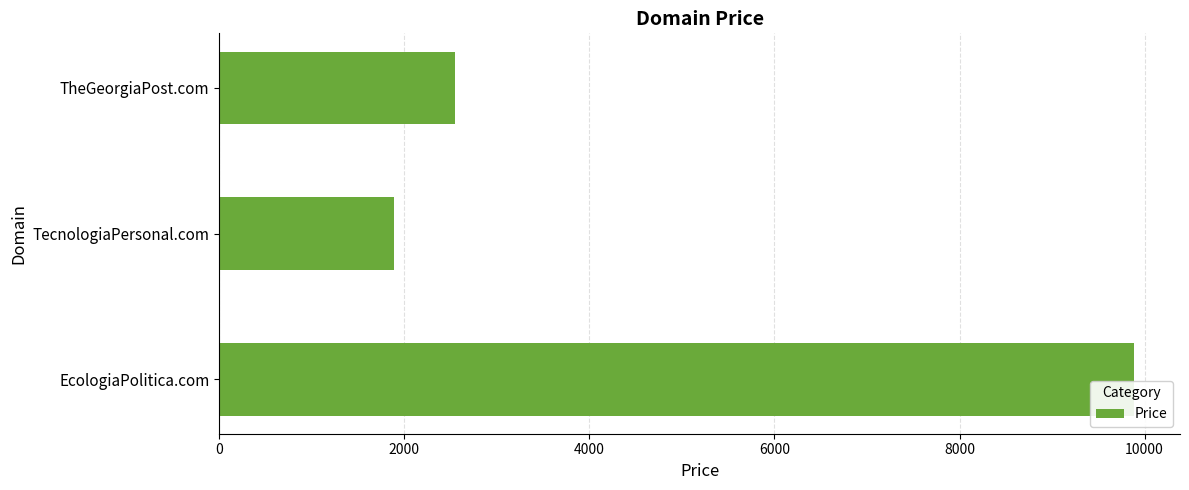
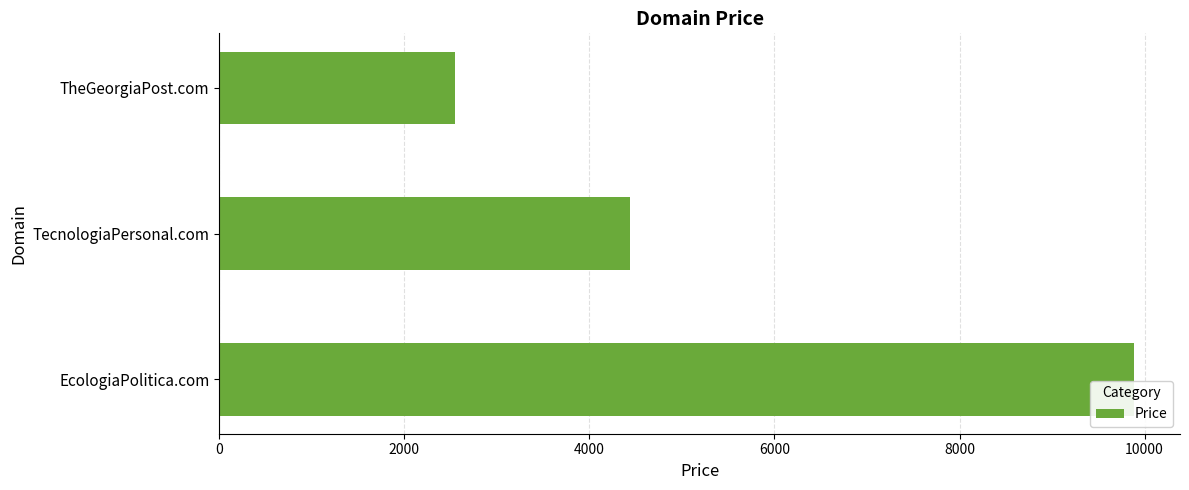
  {
    "TheGeorgiaPost.com": 2500,
-   "TecnologiaPersonal.com": 1900,
+   "TecnologiaPersonal.com": 4400,
    "EcologiaPolitica.com": 9900
  }
